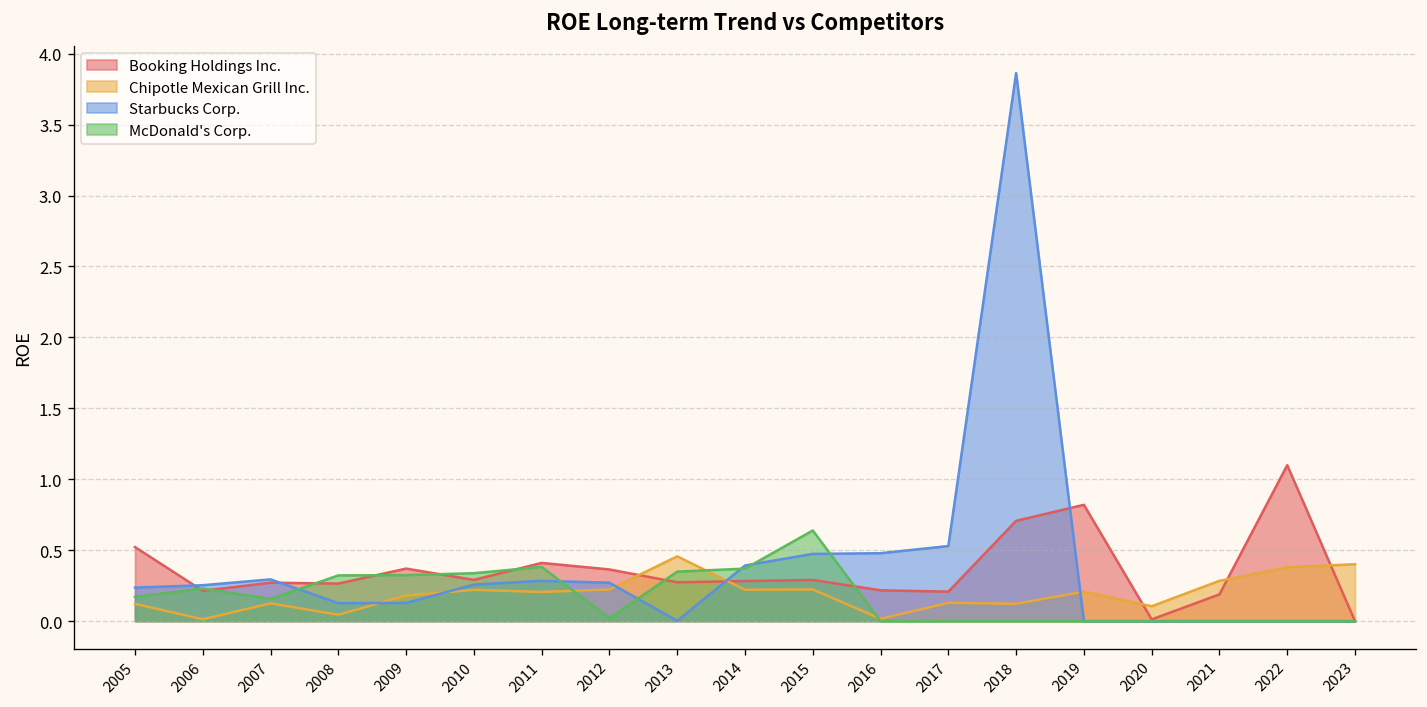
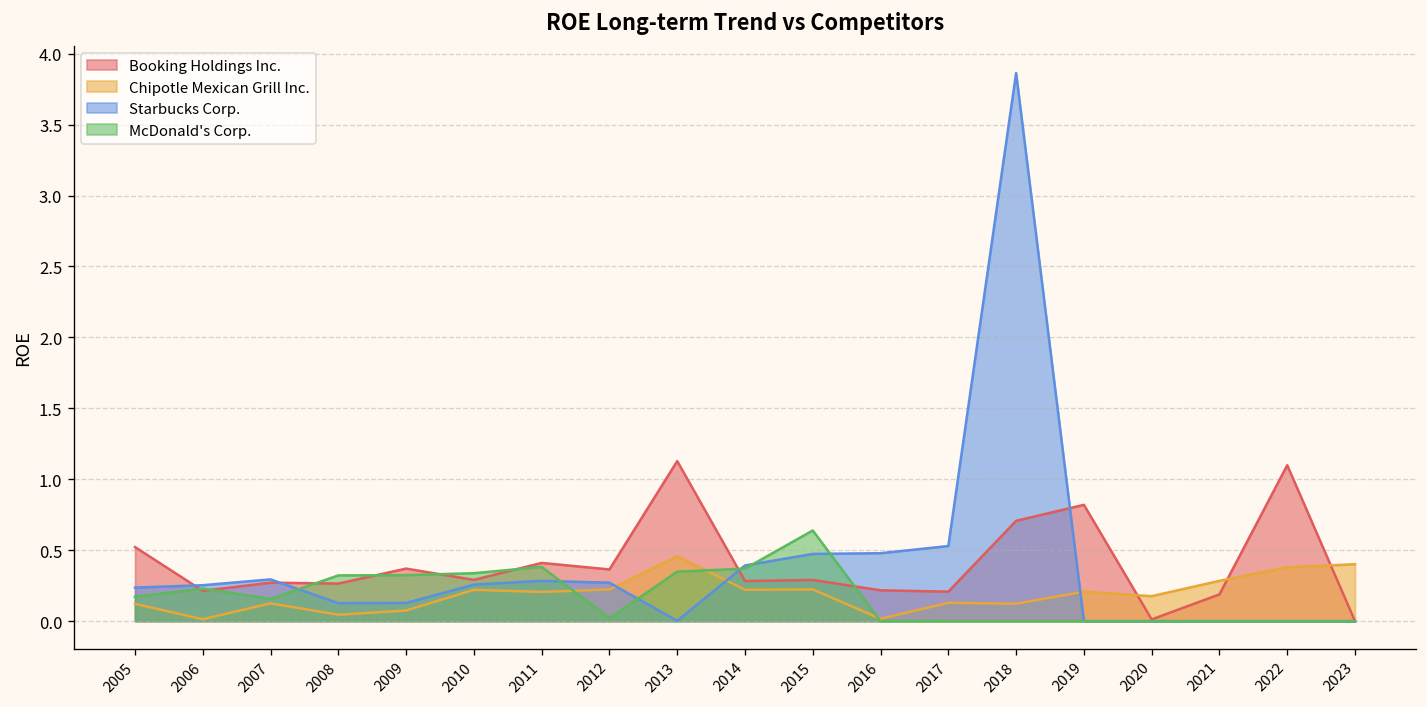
  {
    "Booking Holdings Inc.": {
      "2005": 0.52,
      "2007": 0.27,
      "2008": 0.26,
      "2009": 0.37,
      "2010": 0.29,
      "2011": 0.41,
      "2012": 0.36,
-     "2013": 0.27,
+     "2013": 1.13,
      "2014": 0.28,
      "2015": 0.29,
      "2016": 0.22,
      "2017": 0.21,
      "2018": 0.71,
      "2019": 0.82,
      "2021": 0.19,
      "2022": 1.10
    },
    "Chipotle Mexican Grill Inc.": {
      "2005": 0.12,
      "2006": 0.01,
      "2007": 0.13,
      "2008": 0.05,
-     "2009": 0.18,
+     "2009": 0.08,
      "2010": 0.22,
      "2011": 0.21,
      "2012": 0.22,
      "2013": 0.46,
      "2014": 0.22,
      "2015": 0.22,
      "2017": 0.13,
      "2018": 0.12,
      "2019": 0.21,
-     "2020": 0.11,
+     "2020": 0.18,
      "2021": 0.28,
      "2022": 0.38,
      "2023": 0.40
    },
    "Starbucks Corp.": {
      "2005": 0.24,
      "2006": 0.25,
      "2007": 0.29,
      "2008": 0.13,
      "2009": 0.13,
      "2010": 0.26,
      "2011": 0.28,
      "2012": 0.27,
      "2013": 0.00,
      "2014": 0.39,
      "2015": 0.47,
      "2016": 0.48,
      "2017": 0.53,
      "2018": 3.86
    },
    "McDonald's Corp.": {
      "2005": 0.17,
      "2007": 0.16,
      "2008": 0.32,
      "2009": 0.32,
      "2010": 0.34,
      "2011": 0.38,
      "2012": 0.02,
      "2013": 0.35,
      "2014": 0.37,
      "2015": 0.64,
      "2017": 0.00,
      "2018": 0.00
    }
  }
